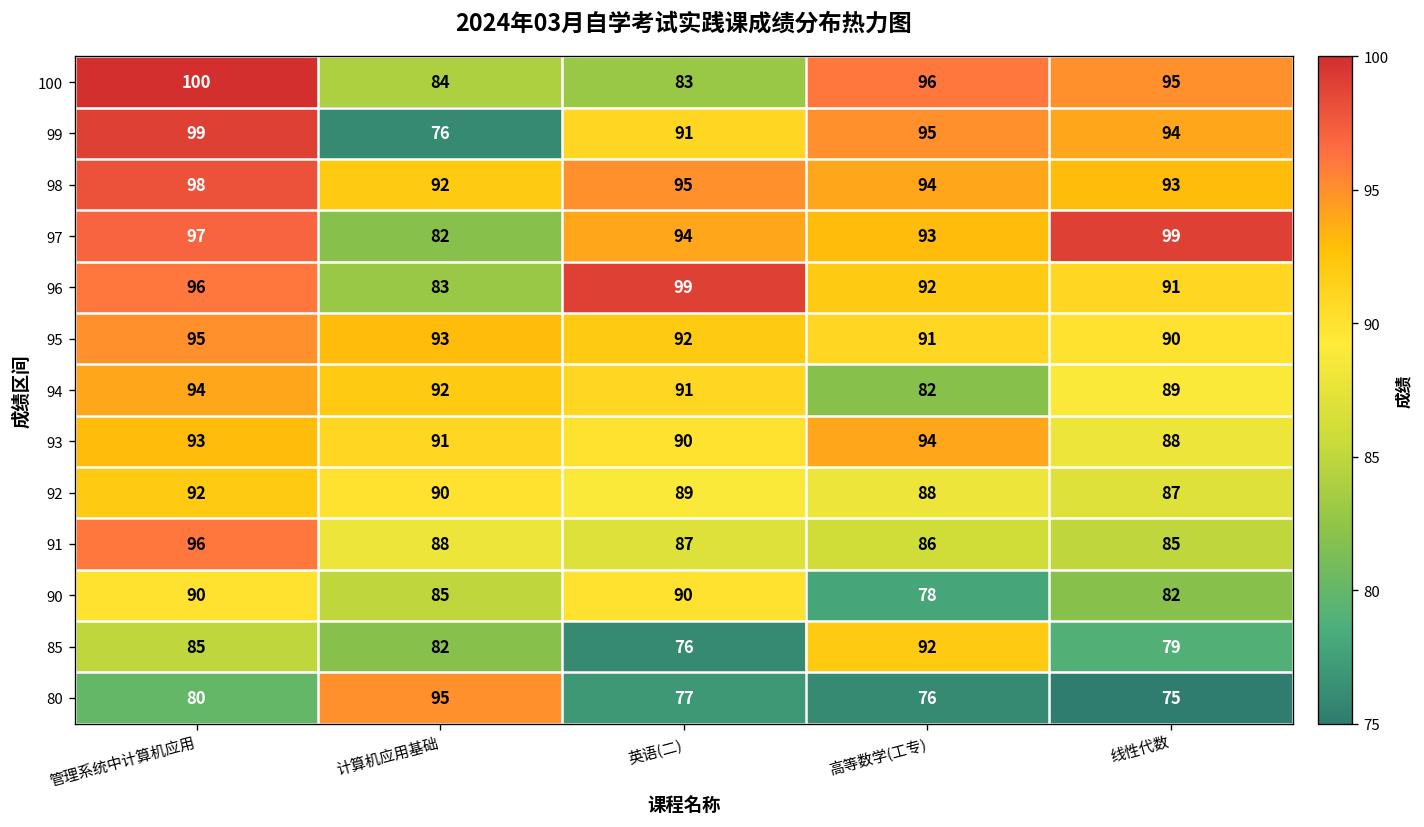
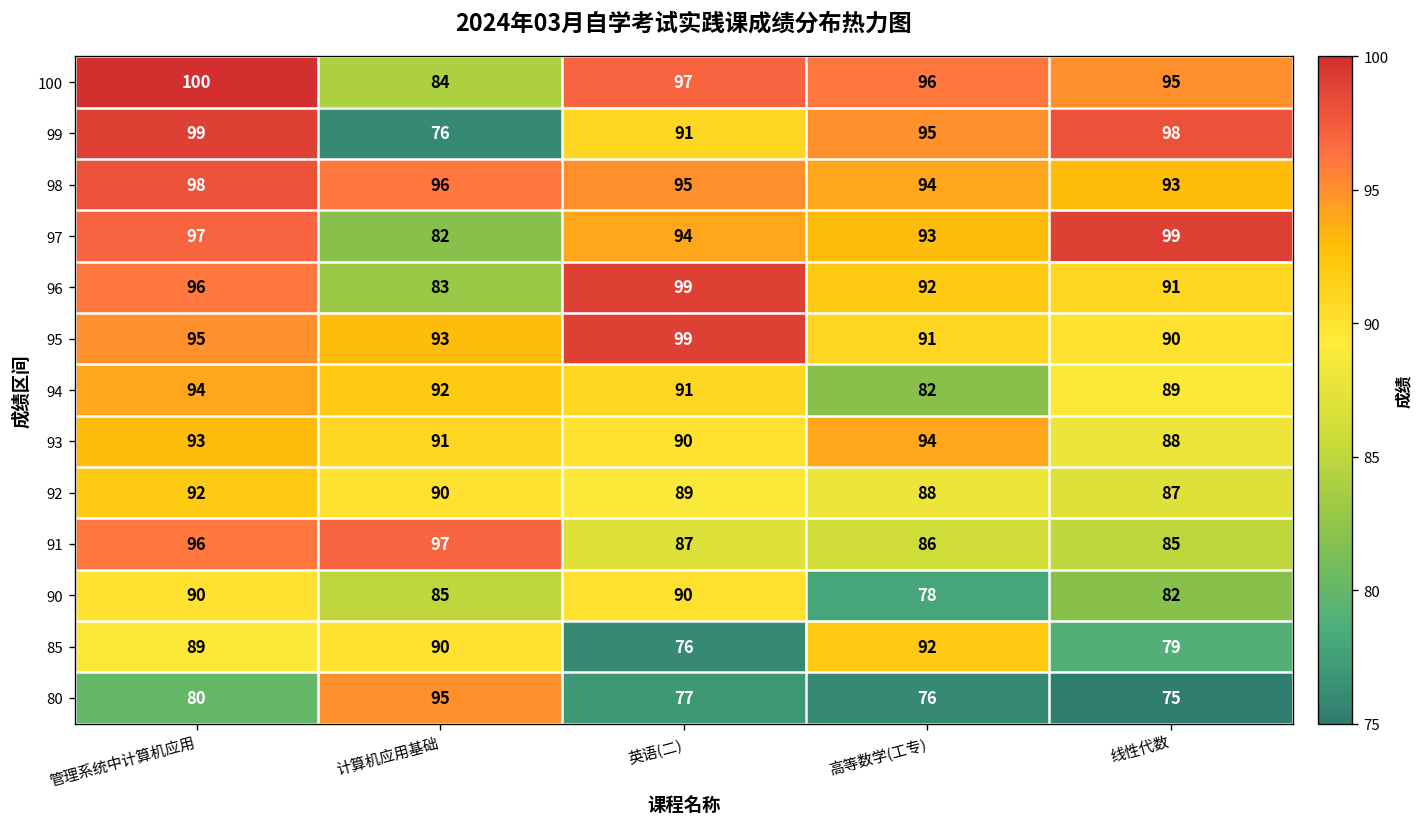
  {
    "100": {
      "管理系统中计算机应用": 100,
      "计算机应用基础": 84,
-     "英语(二)": 83,
+     "英语(二)": 97,
      "高等数学(工专)": 96,
      "线性代数": 95
    },
    "99": {
      "管理系统中计算机应用": 99,
      "计算机应用基础": 76,
      "英语(二)": 91,
      "高等数学(工专)": 95,
-     "线性代数": 94
+     "线性代数": 98
    },
    "98": {
      "管理系统中计算机应用": 98,
-     "计算机应用基础": 92,
+     "计算机应用基础": 96,
      "英语(二)": 95,
      "高等数学(工专)": 94,
      "线性代数": 93
    },
    "97": {
      "管理系统中计算机应用": 97,
      "计算机应用基础": 82,
      "英语(二)": 94,
      "高等数学(工专)": 93,
      "线性代数": 99
    },
    "96": {
      "管理系统中计算机应用": 96,
      "计算机应用基础": 83,
      "英语(二)": 99,
      "高等数学(工专)": 92,
      "线性代数": 91
    },
    "95": {
      "管理系统中计算机应用": 95,
      "计算机应用基础": 93,
-     "英语(二)": 92,
+     "英语(二)": 99,
      "高等数学(工专)": 91,
      "线性代数": 90
    },
    "94": {
      "管理系统中计算机应用": 94,
      "计算机应用基础": 92,
      "英语(二)": 91,
      "高等数学(工专)": 82,
      "线性代数": 89
    },
    "93": {
      "管理系统中计算机应用": 93,
      "计算机应用基础": 91,
      "英语(二)": 90,
      "高等数学(工专)": 94,
      "线性代数": 88
    },
    "92": {
      "管理系统中计算机应用": 92,
      "计算机应用基础": 90,
      "英语(二)": 89,
      "高等数学(工专)": 88,
      "线性代数": 87
    },
    "91": {
      "管理系统中计算机应用": 96,
-     "计算机应用基础": 88,
+     "计算机应用基础": 97,
      "英语(二)": 87,
      "高等数学(工专)": 86,
      "线性代数": 85
    },
    "90": {
      "管理系统中计算机应用": 90,
      "计算机应用基础": 85,
      "英语(二)": 90,
      "高等数学(工专)": 78,
      "线性代数": 82
    },
    "85": {
-     "管理系统中计算机应用": 85,
-     "计算机应用基础": 82,
+     "管理系统中计算机应用": 89,
+     "计算机应用基础": 90,
      "英语(二)": 76,
      "高等数学(工专)": 92,
      "线性代数": 79
    },
    "80": {
      "管理系统中计算机应用": 80,
      "计算机应用基础": 95,
      "英语(二)": 77,
      "高等数学(工专)": 76,
      "线性代数": 75
    }
  }
